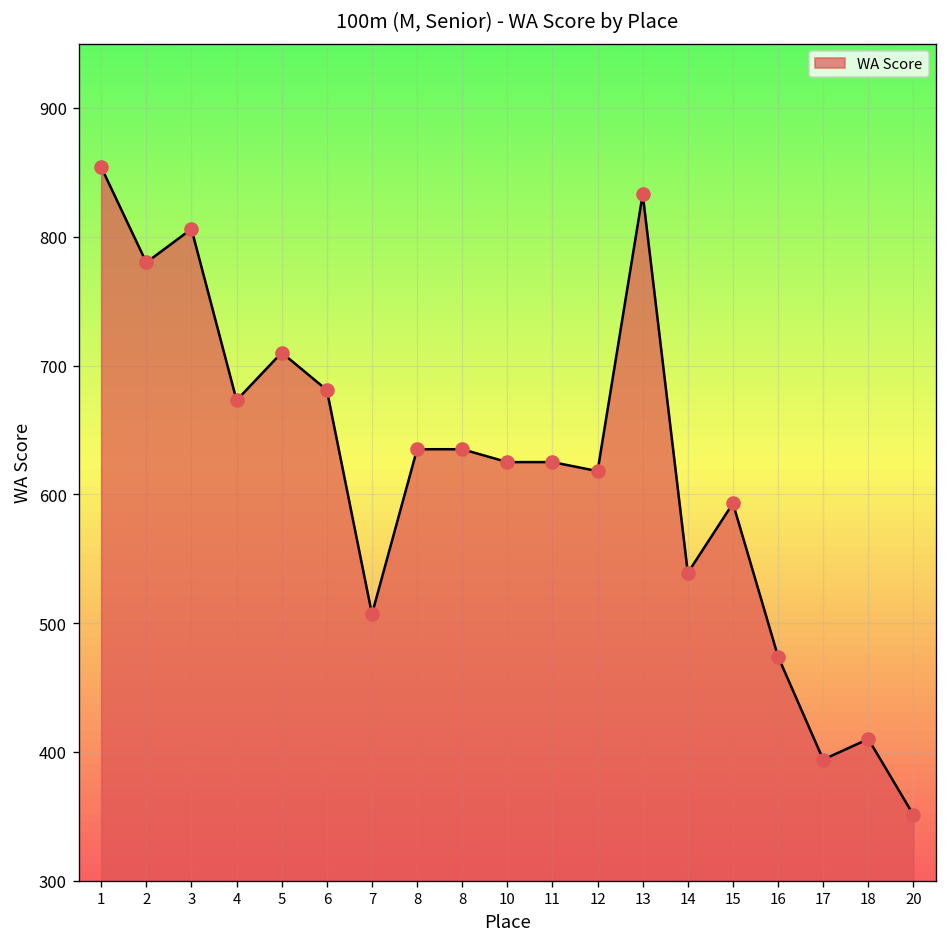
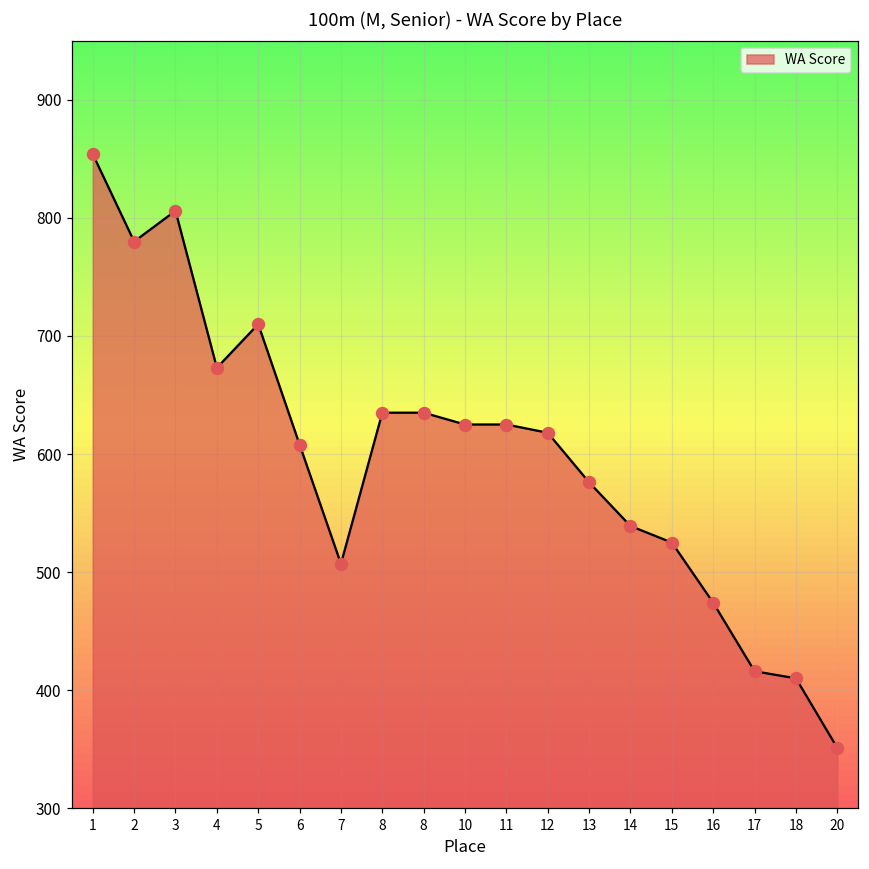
  {
    "1": 854,
    "2": 780,
    "3": 806,
    "4": 673,
    "5": 710,
-   "6": 681,
+   "6": 608,
    "7": 507,
    "10": 625,
    "11": 625,
    "12": 618,
-   "13": 833,
+   "13": 576,
    "14": 539,
-   "15": 593,
+   "15": 525,
    "16": 474,
-   "17": 394,
+   "17": 416,
    "18": 410,
    "20": 351
  }
